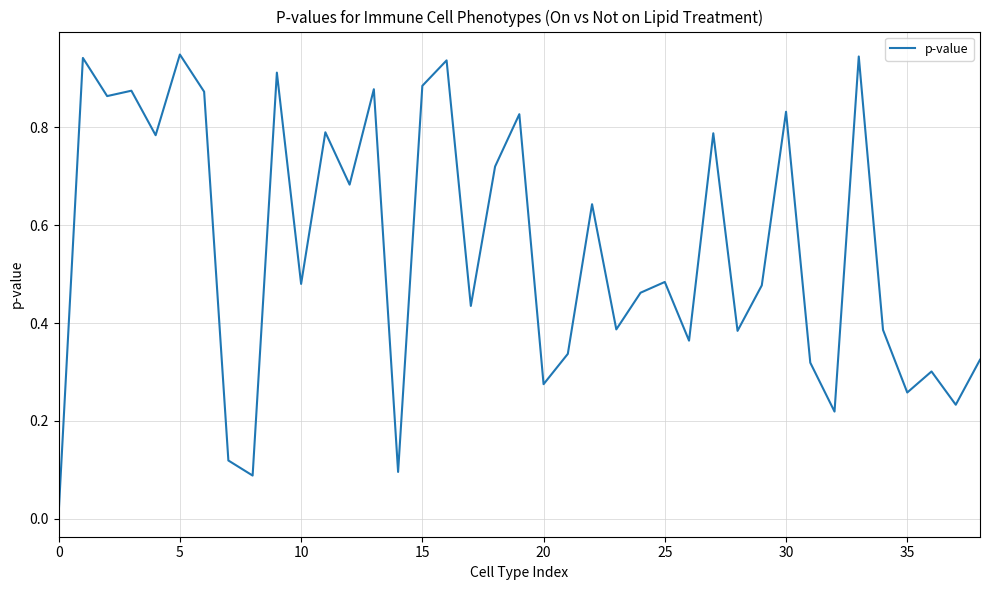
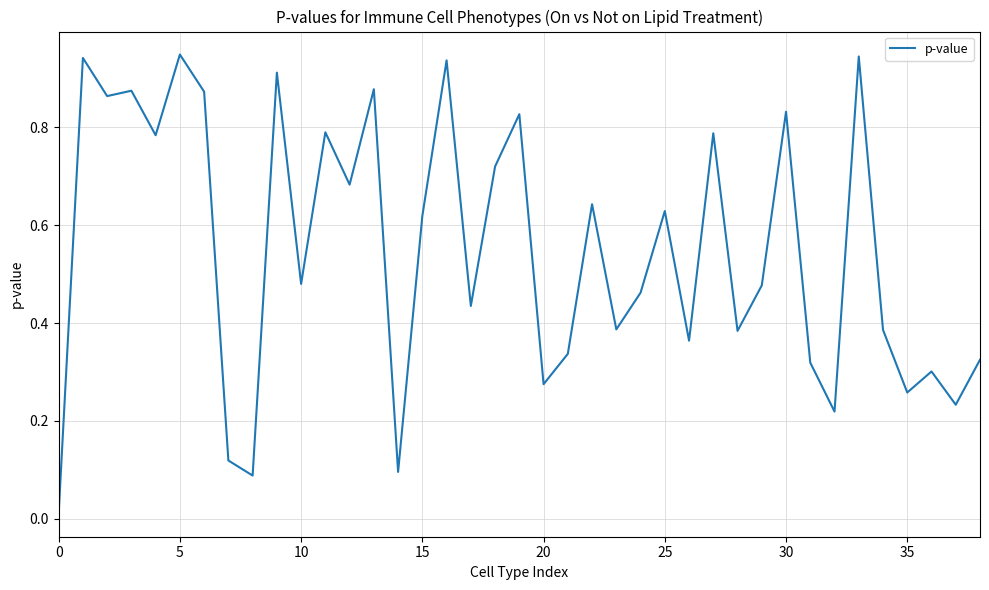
  {
    "0": 0.01,
    "5": 0.95,
    "10": 0.48,
-   "15": 0.89,
+   "15": 0.62,
    "20": 0.28,
-   "25": 0.48,
+   "25": 0.63,
    "30": 0.83,
    "35": 0.26
  }
